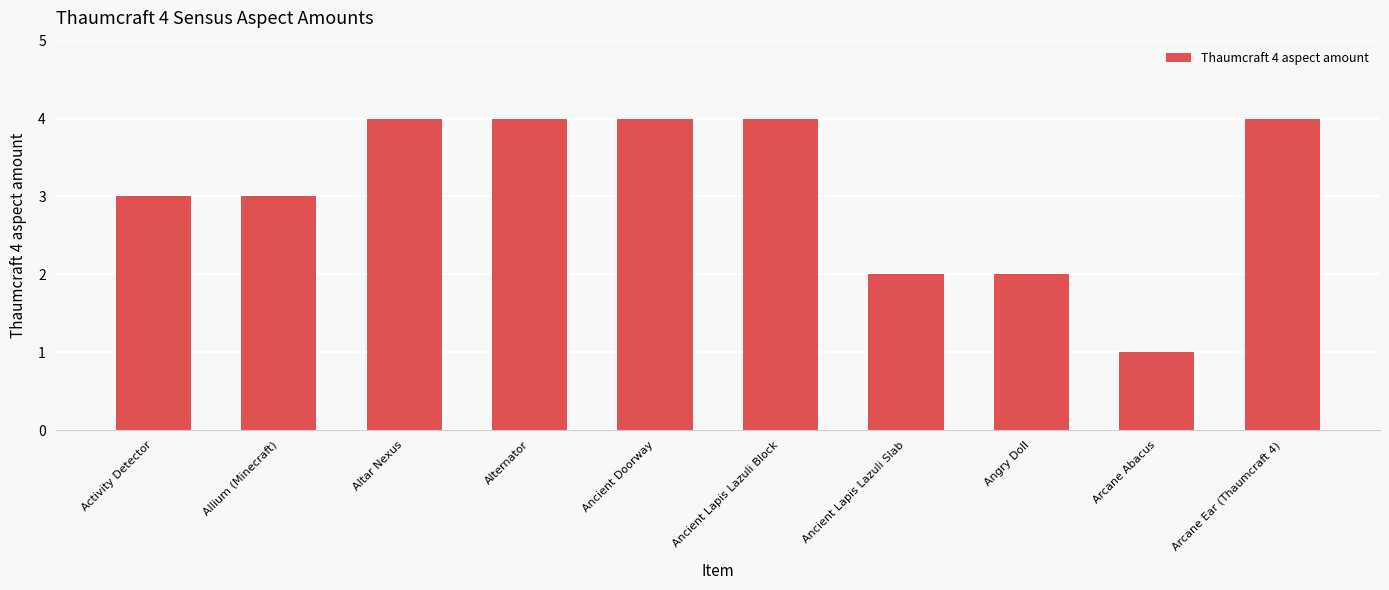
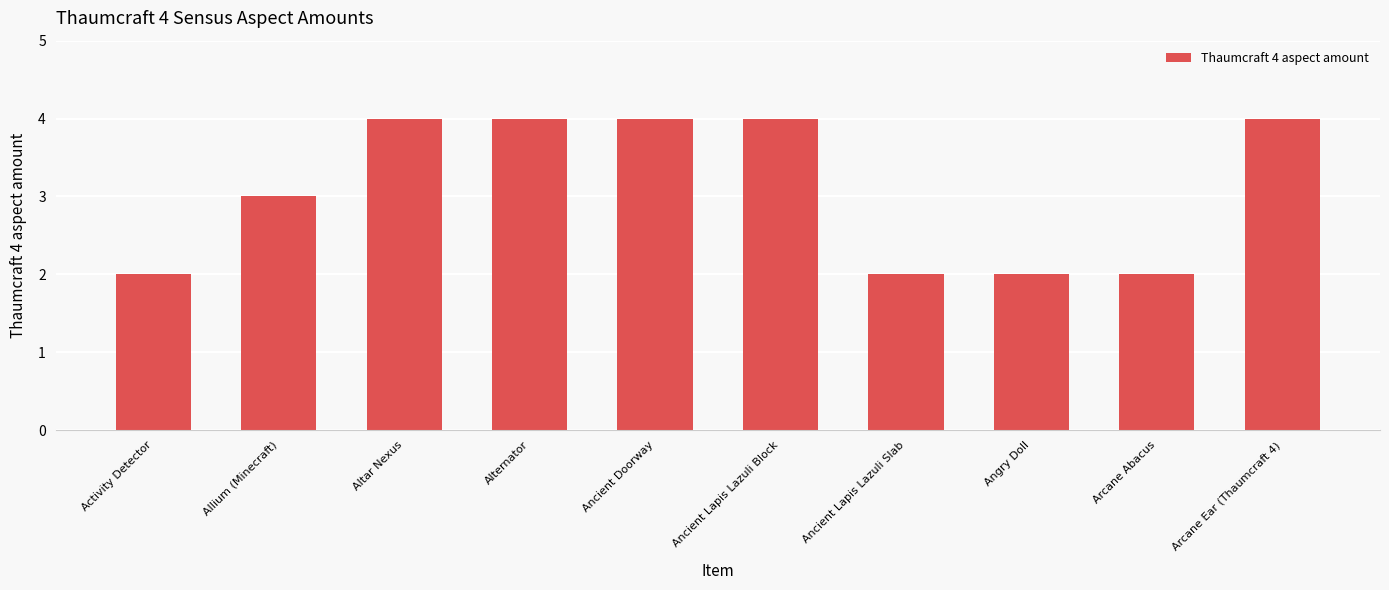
  {
-   "Activity Detector": 3,
+   "Activity Detector": 2,
    "Allium (Minecraft)": 3,
    "Altar Nexus": 4,
    "Alternator": 4,
    "Ancient Doorway": 4,
    "Ancient Lapis Lazuli Block": 4,
    "Ancient Lapis Lazuli Slab": 2,
    "Angry Doll": 2,
-   "Arcane Abacus": 1,
+   "Arcane Abacus": 2,
    "Arcane Ear (Thaumcraft 4)": 4
  }
